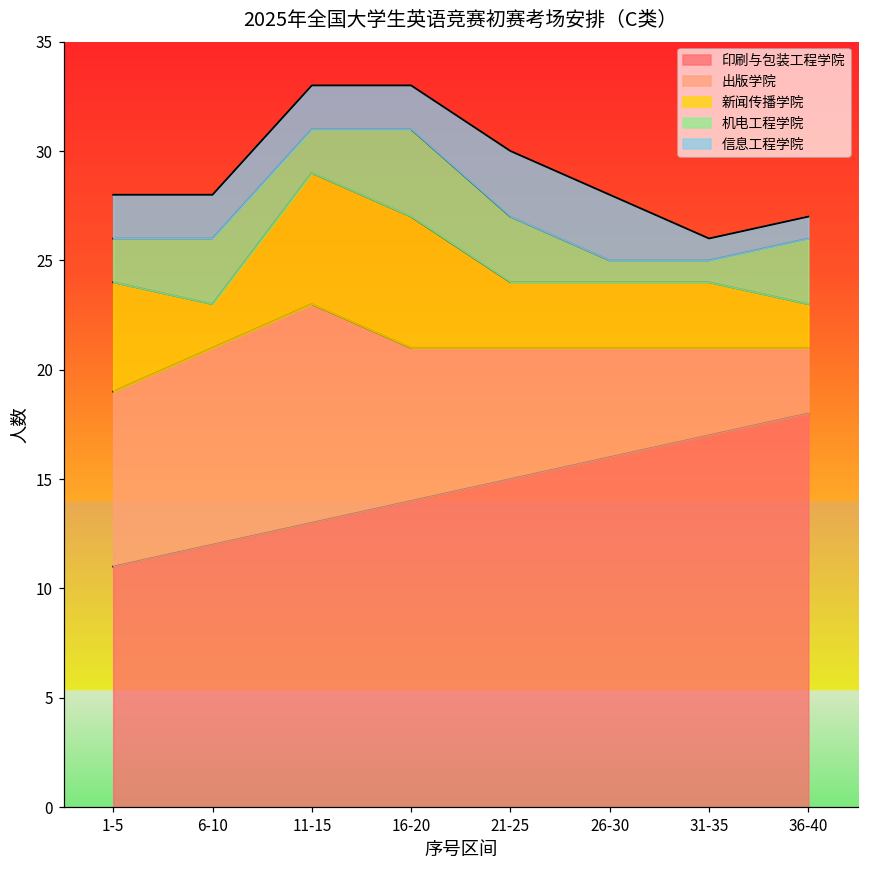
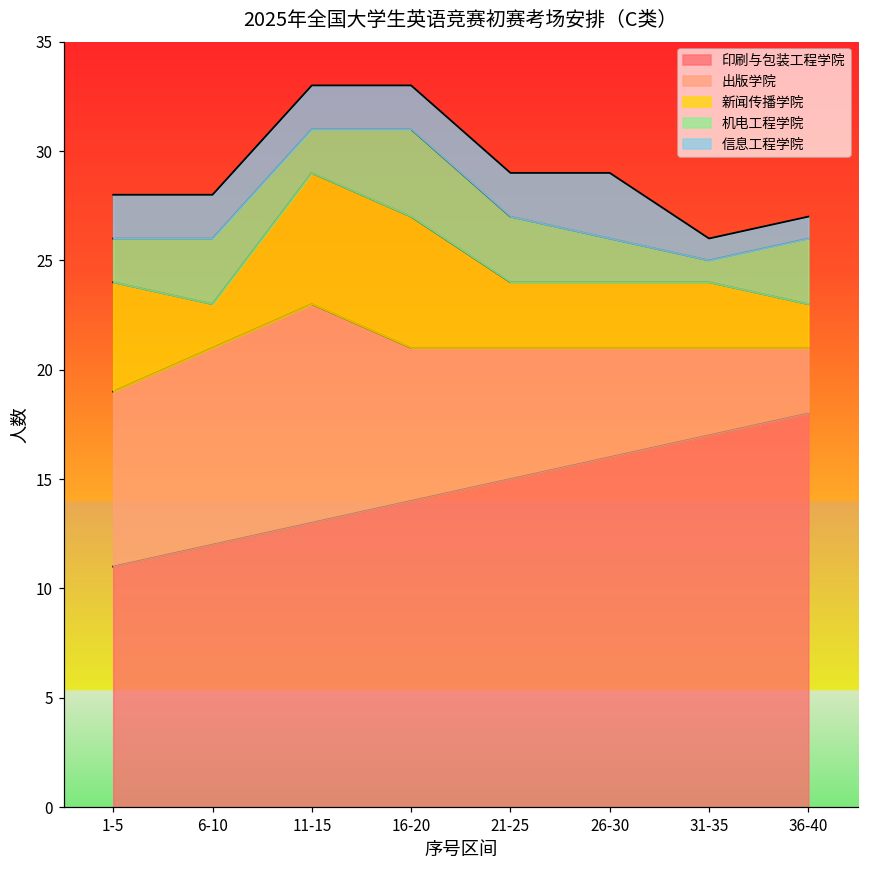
  {
    "新闻传播学院": {
      "1-5": 5,
      "6-10": 2,
      "11-15": 6,
      "16-20": 6,
      "21-25": 3,
      "26-30": 3,
      "31-35": 3,
      "36-40": 2
    },
    "机电工程学院": {
      "1-5": 2,
      "6-10": 3,
      "11-15": 2,
      "16-20": 4,
      "21-25": 3,
-     "26-30": 1,
+     "26-30": 2,
      "31-35": 1,
      "36-40": 3
    },
    "信息工程学院": {
      "1-5": 2,
      "6-10": 2,
      "11-15": 2,
      "16-20": 2,
-     "21-25": 3,
+     "21-25": 2,
      "26-30": 3,
      "31-35": 1,
      "36-40": 1
    }
  }
